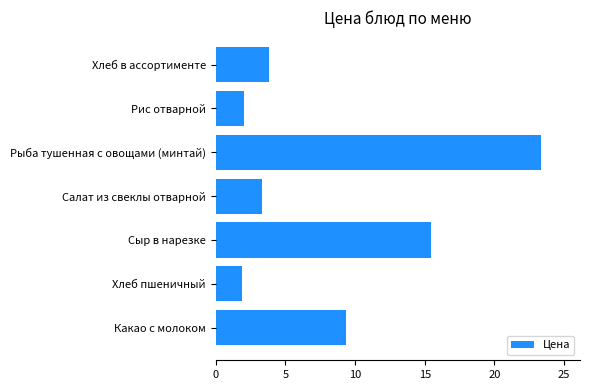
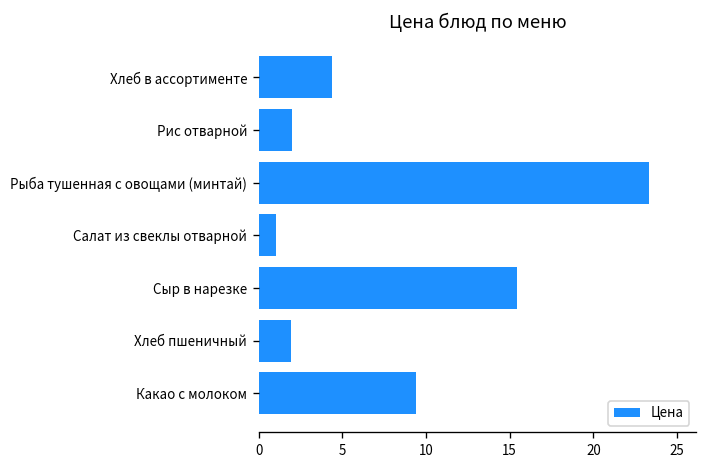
  {
-   "Хлеб в ассортименте": 3.8,
+   "Хлеб в ассортименте": 4.4,
    "Рис отварной": 2.0,
    "Рыба тушенная с овощами (минтай)": 23.3,
-   "Салат из свеклы отварной": 3.3,
+   "Салат из свеклы отварной": 1.0,
    "Сыр в нарезке": 15.4,
    "Хлеб пшеничный": 1.9,
    "Какао с молоком": 9.4
  }
